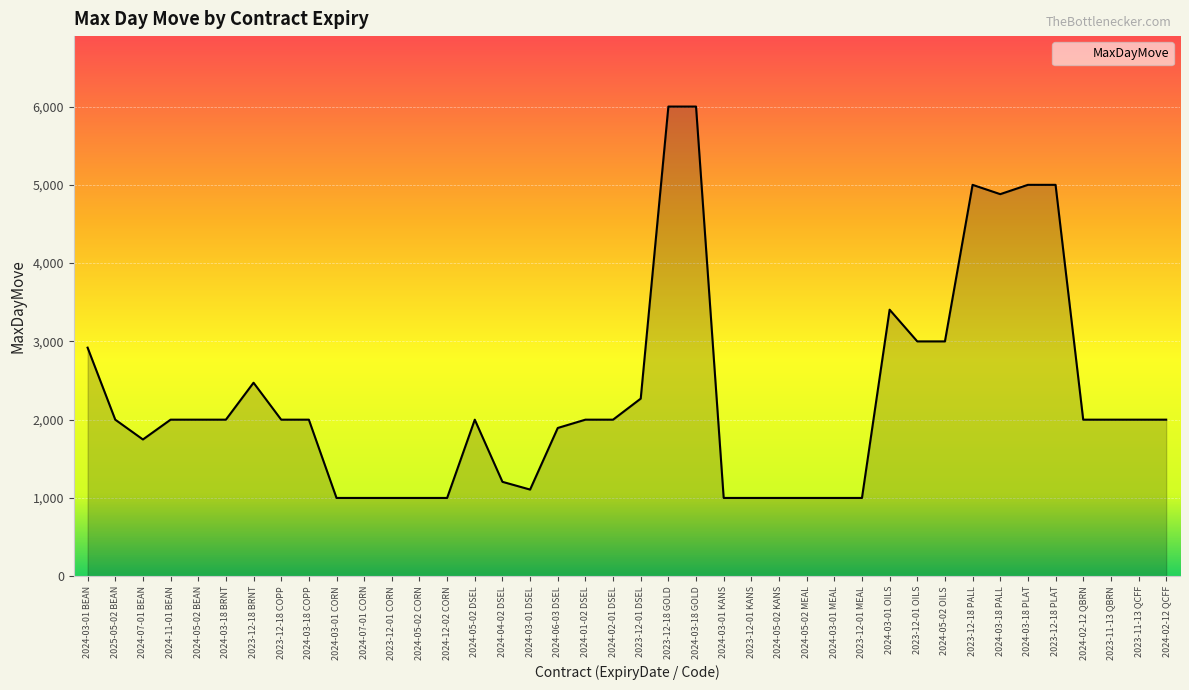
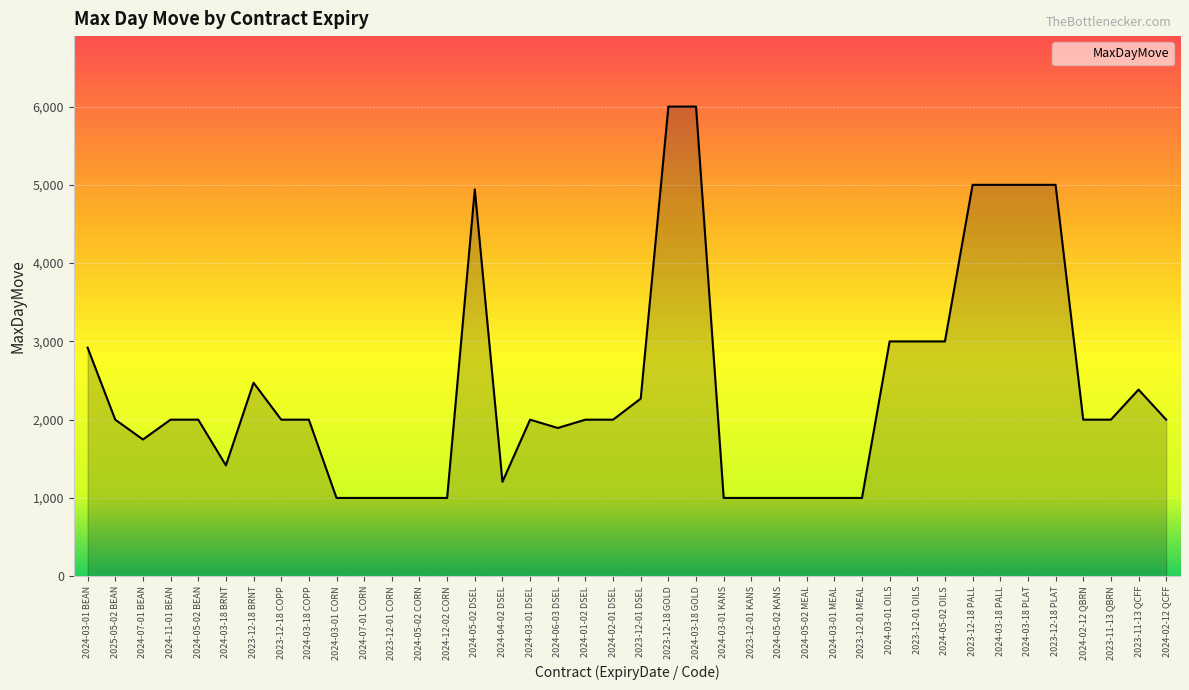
  {
    "2024-03-01 BEAN": "2,900",
    "2025-05-02 BEAN": "2,000",
    "2024-07-01 BEAN": "1,700",
    "2024-11-01 BEAN": "2,000",
    "2024-05-02 BEAN": "2,000",
-   "2024-03-18 BRNT": "2,000",
+   "2024-03-18 BRNT": "1,400",
    "2023-12-18 BRNT": "2,500",
    "2023-12-18 COPP": "2,000",
    "2024-03-18 COPP": "2,000",
    "2024-03-01 CORN": "1,000",
    "2024-07-01 CORN": "1,000",
    "2023-12-01 CORN": "1,000",
    "2024-05-02 CORN": "1,000",
    "2024-12-02 CORN": "1,000",
-   "2024-05-02 DSEL": "2,000",
+   "2024-05-02 DSEL": "4,900",
    "2024-04-02 DSEL": "1,200",
-   "2024-03-01 DSEL": "1,100",
+   "2024-03-01 DSEL": "2,000",
    "2024-06-03 DSEL": "1,900",
    "2024-01-02 DSEL": "2,000",
    "2024-02-01 DSEL": "2,000",
    "2023-12-01 DSEL": "2,300",
    "2023-12-18 GOLD": "6,000",
    "2024-03-18 GOLD": "6,000",
    "2024-03-01 KANS": "1,000",
    "2023-12-01 KANS": "1,000",
    "2024-05-02 KANS": "1,000",
    "2024-05-02 MEAL": "1,000",
    "2024-03-01 MEAL": "1,000",
    "2023-12-01 MEAL": "1,000",
-   "2024-03-01 OILS": "3,400",
+   "2024-03-01 OILS": "3,000",
    "2023-12-01 OILS": "3,000",
    "2024-05-02 OILS": "3,000",
    "2023-12-18 PALL": "5,000",
-   "2024-03-18 PALL": "4,900",
+   "2024-03-18 PALL": "5,000",
    "2024-03-18 PLAT": "5,000",
    "2023-12-18 PLAT": "5,000",
    "2024-02-12 QBRN": "2,000",
    "2023-11-13 QBRN": "2,000",
-   "2023-11-13 QCFF": "2,000",
+   "2023-11-13 QCFF": "2,400",
    "2024-02-12 QCFF": "2,000"
  }
